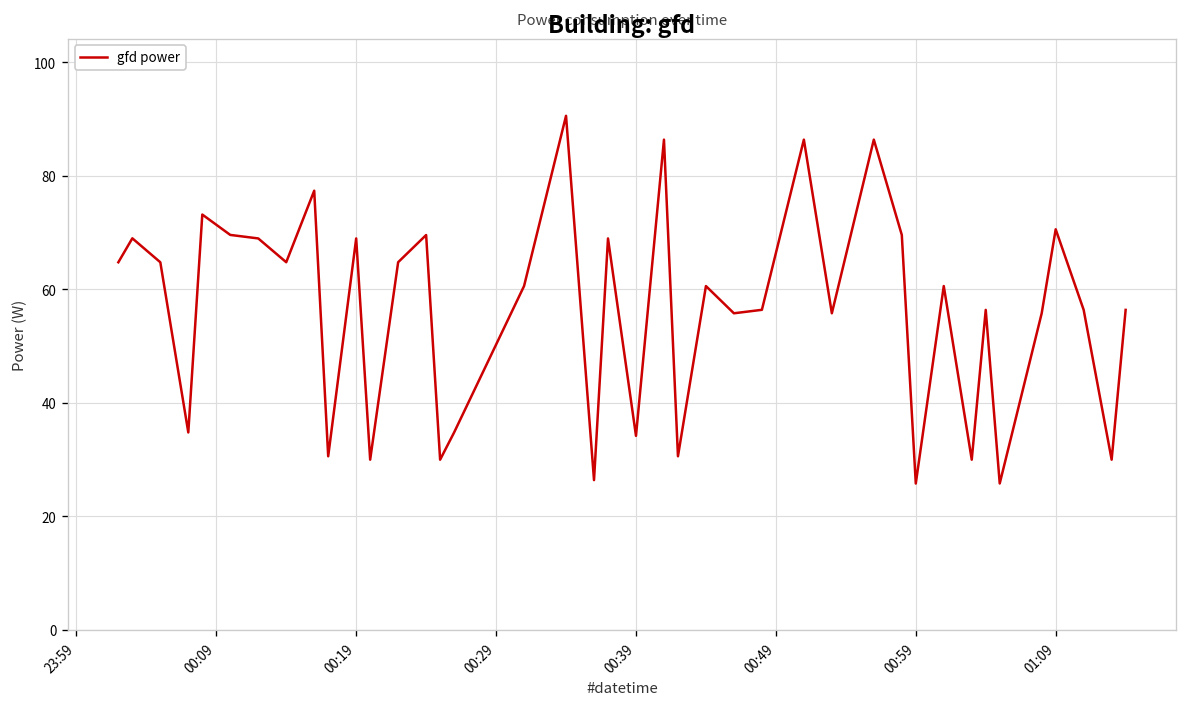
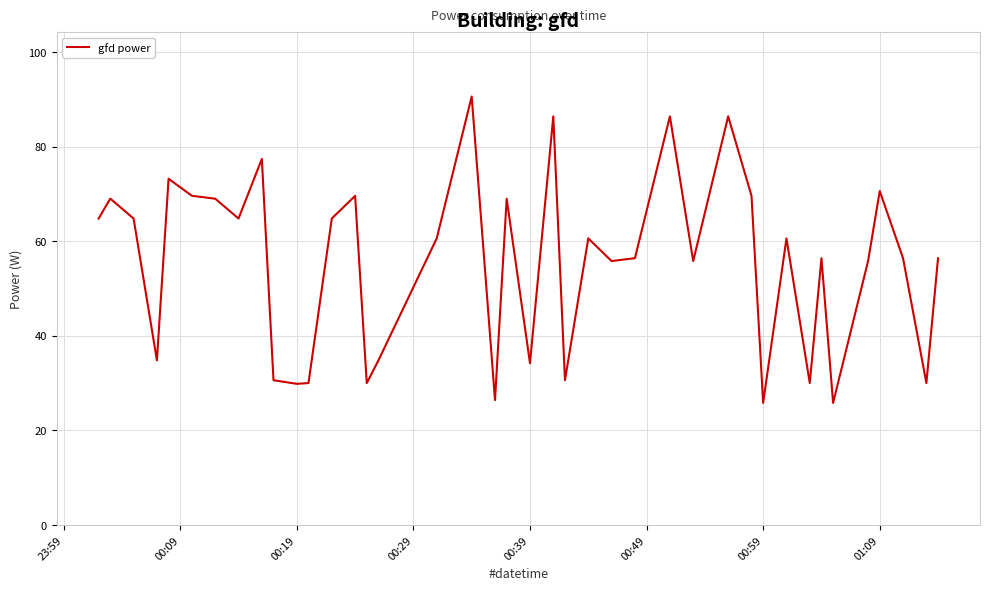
  {
-   "00:19": 69,
+   "00:19": 30,
    "00:39": 34,
    "00:59": 26,
    "01:09": 71
  }
